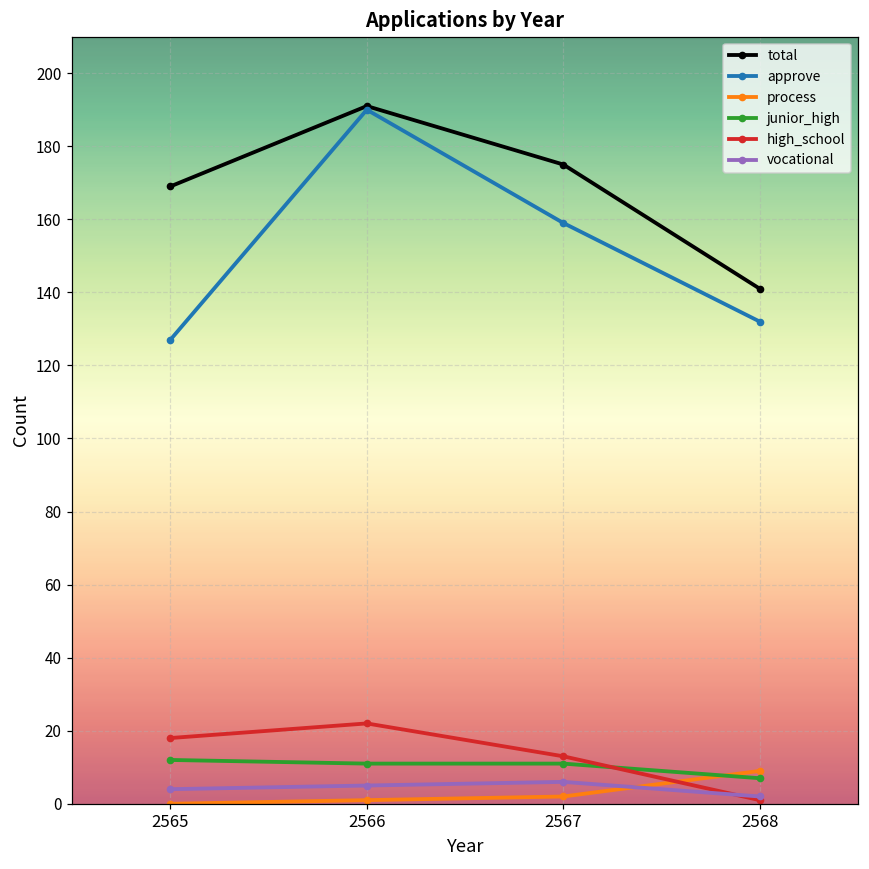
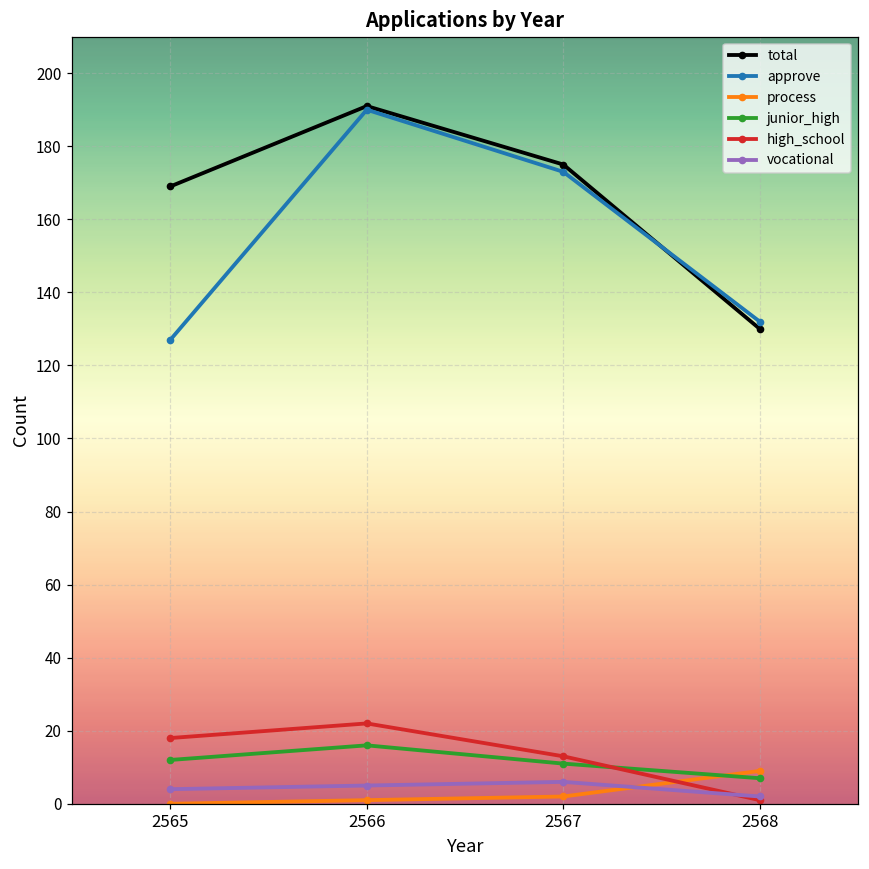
  {
    "total": {
      "2565": 169,
      "2566": 191,
      "2567": 175,
-     "2568": 141
+     "2568": 130
    },
    "approve": {
      "2565": 127,
      "2566": 190,
-     "2567": 159,
+     "2567": 173,
      "2568": 132
    },
    "process": {
      "2565": 0,
      "2566": 1,
      "2567": 2,
      "2568": 9
    },
    "junior_high": {
      "2565": 12,
-     "2566": 11,
+     "2566": 16,
      "2567": 11,
      "2568": 7
    },
    "high_school": {
      "2565": 18,
      "2566": 22,
      "2567": 13,
      "2568": 1
    },
    "vocational": {
      "2565": 4,
      "2566": 5,
      "2567": 6,
      "2568": 2
    }
  }
